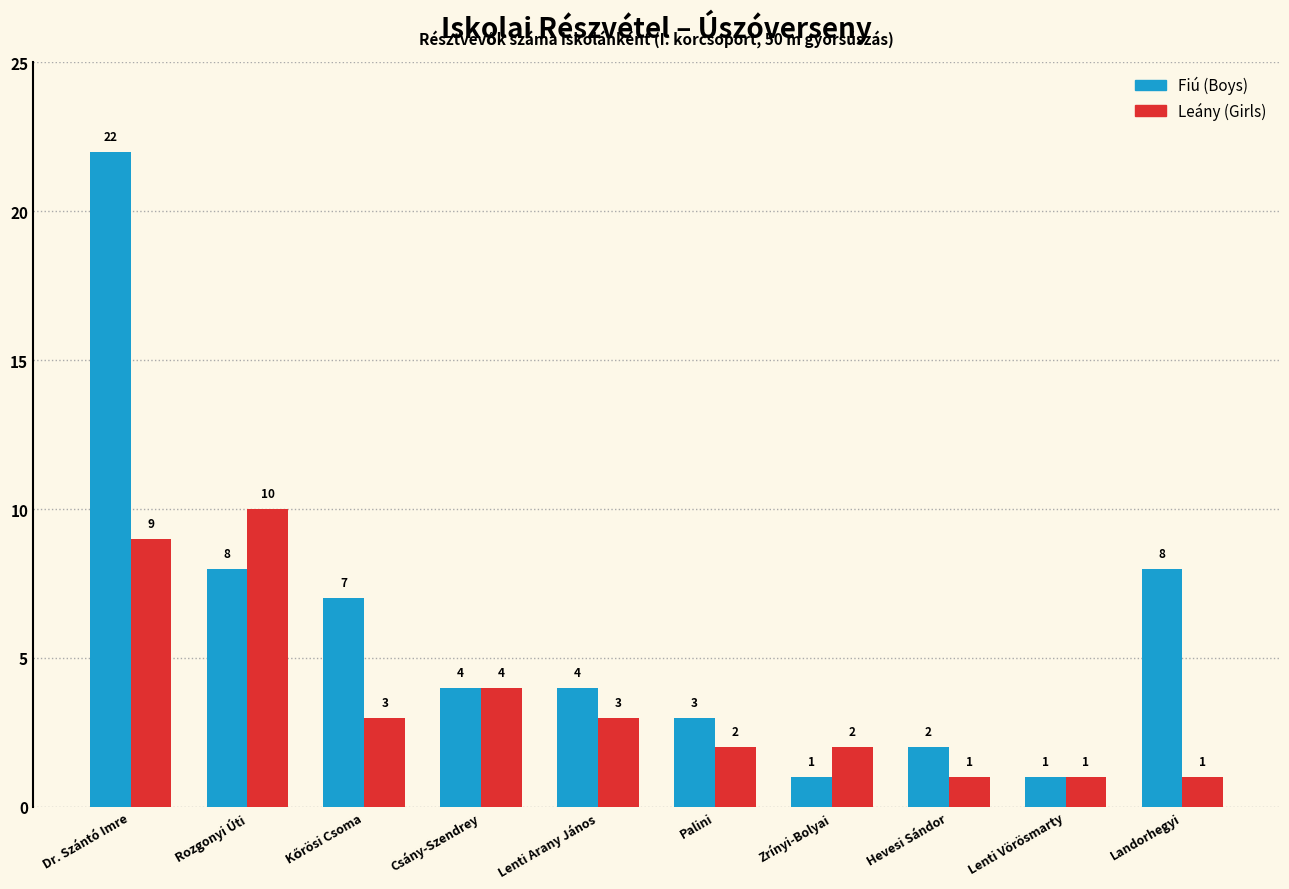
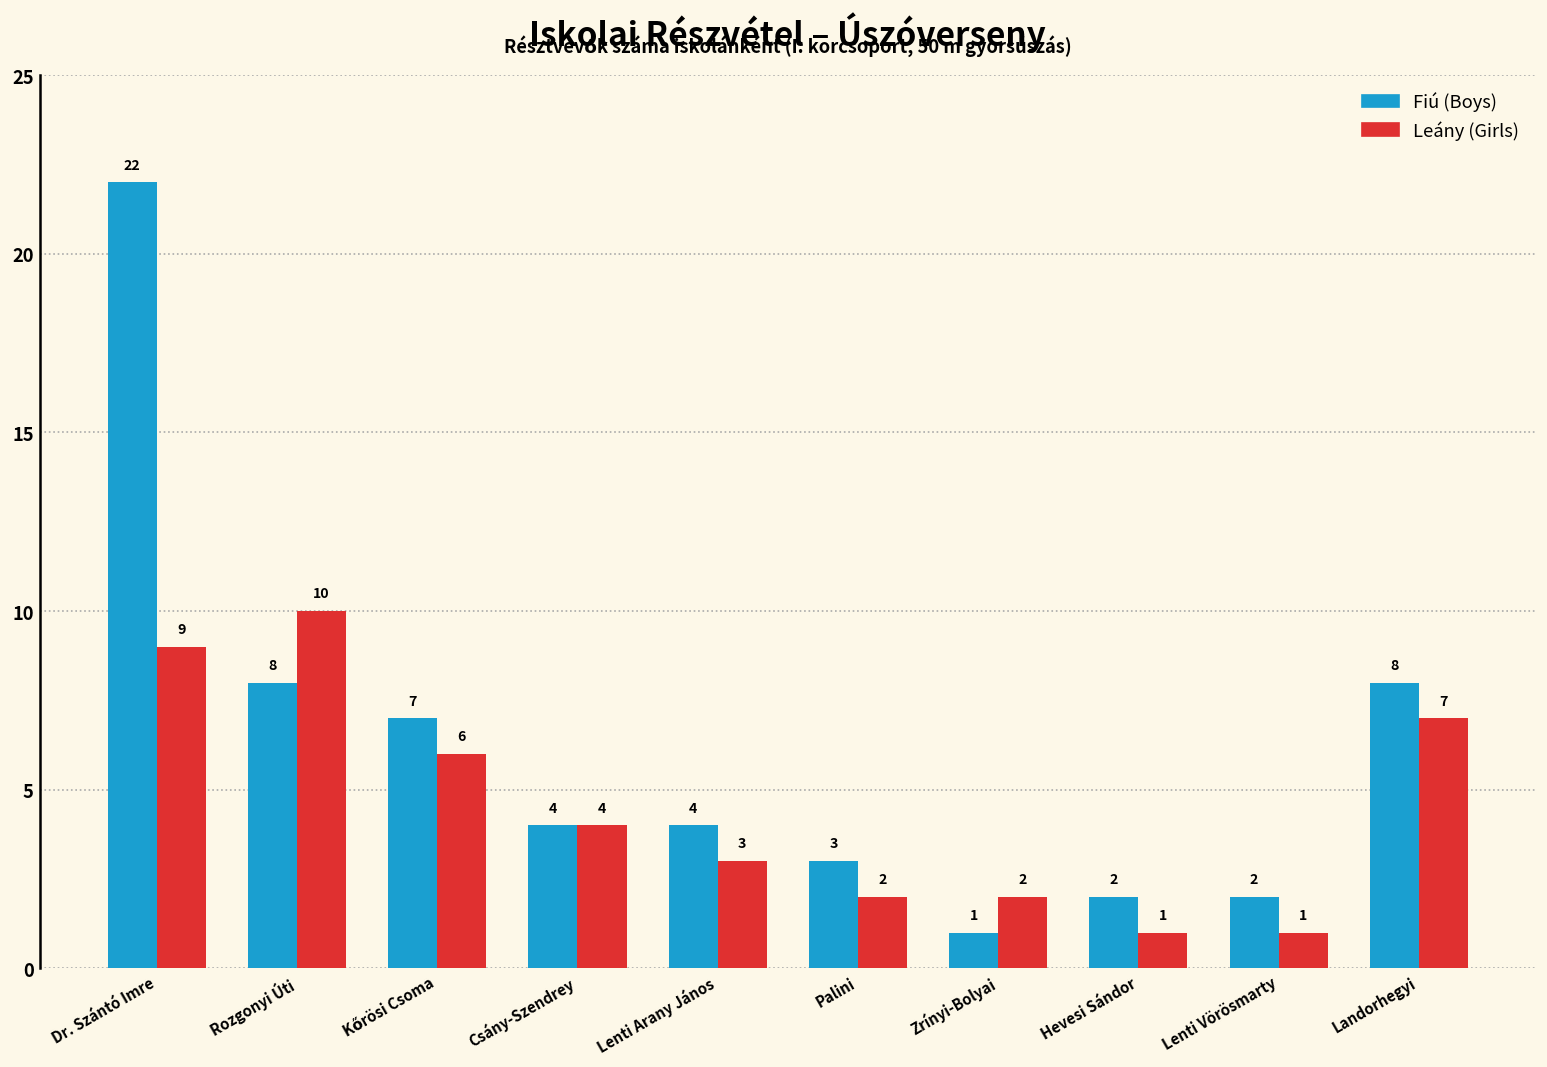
  {
    "Fiú (Boys)": {
      "Dr. Szántó Imre": 22,
      "Rozgonyi Úti": 8,
      "Kőrösi Csoma": 7,
      "Csány-Szendrey": 4,
      "Lenti Arany János": 4,
      "Palini": 3,
      "Zrínyi-Bolyai": 1,
      "Hevesi Sándor": 2,
-     "Lenti Vörösmarty": 1,
+     "Lenti Vörösmarty": 2,
      "Landorhegyi": 8
    },
    "Leány (Girls)": {
      "Dr. Szántó Imre": 9,
      "Rozgonyi Úti": 10,
-     "Kőrösi Csoma": 3,
+     "Kőrösi Csoma": 6,
      "Csány-Szendrey": 4,
      "Lenti Arany János": 3,
      "Palini": 2,
      "Zrínyi-Bolyai": 2,
      "Hevesi Sándor": 1,
      "Lenti Vörösmarty": 1,
-     "Landorhegyi": 1
+     "Landorhegyi": 7
    }
  }
